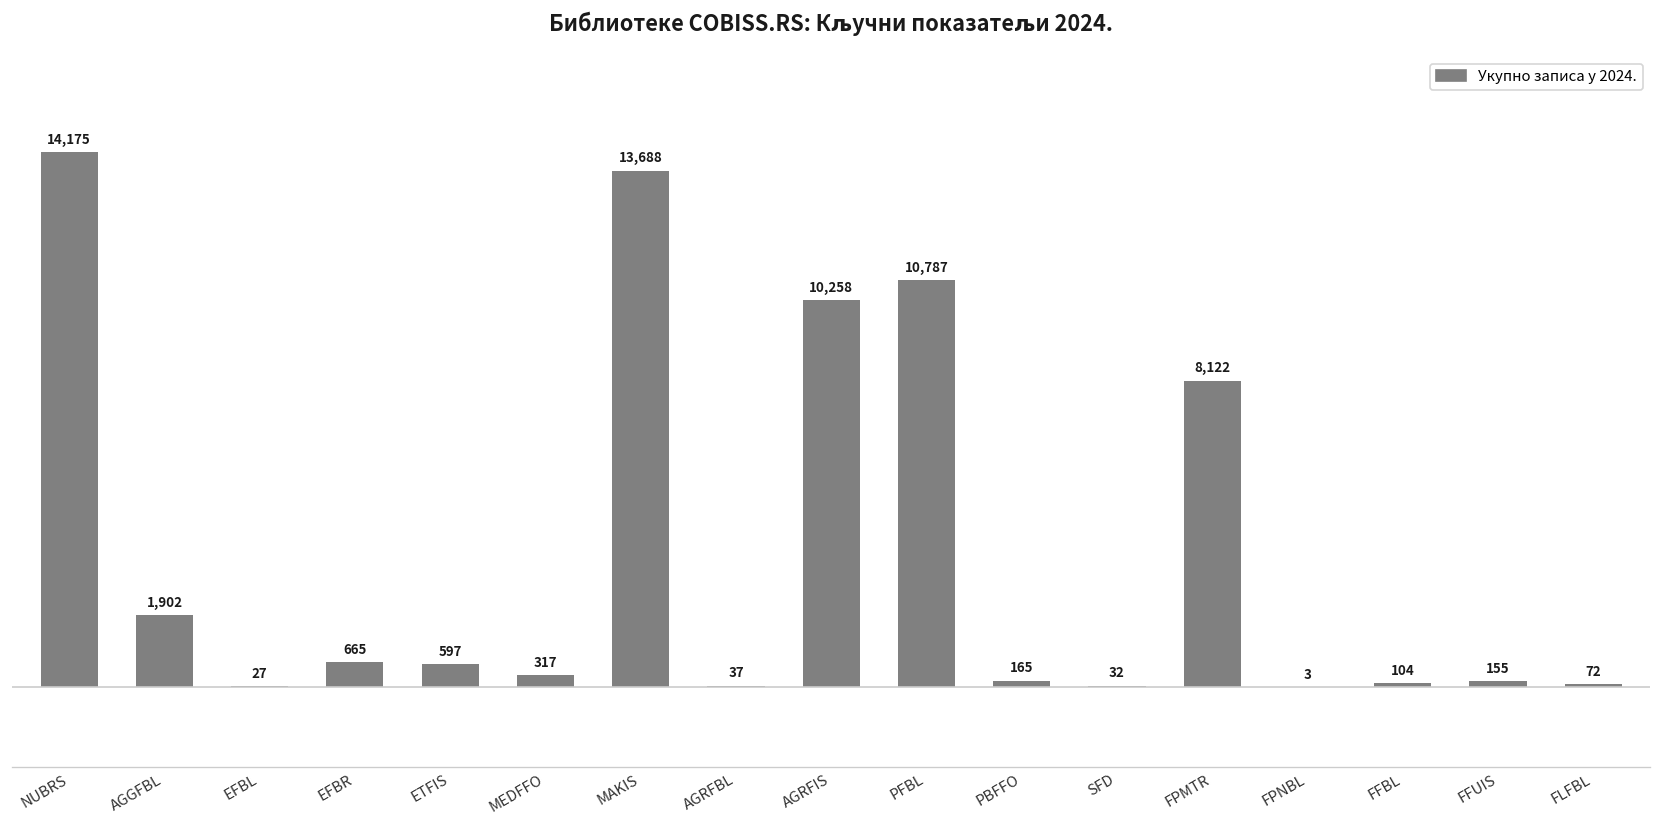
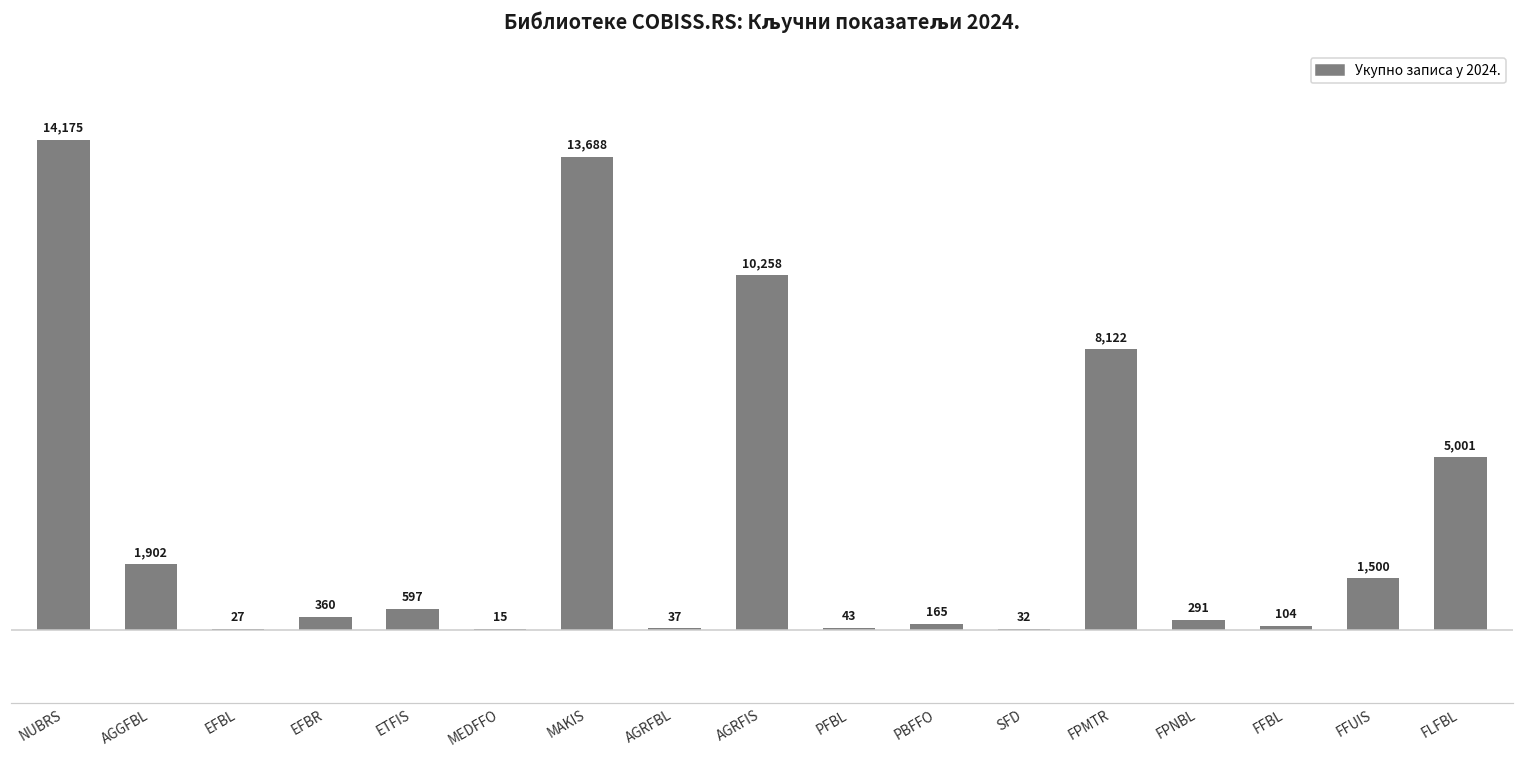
  {
    "NUBRS": "14,175",
    "AGGFBL": "1,902",
    "EFBL": "27",
-   "EFBR": "665",
+   "EFBR": "360",
    "ETFIS": "597",
-   "MEDFFO": "317",
+   "MEDFFO": "15",
    "MAKIS": "13,688",
    "AGRFBL": "37",
    "AGRFIS": "10,258",
-   "PFBL": "10,787",
+   "PFBL": "43",
    "PBFFO": "165",
    "SFD": "32",
    "FPMTR": "8,122",
-   "FPNBL": "3",
+   "FPNBL": "291",
    "FFBL": "104",
-   "FFUIS": "155",
-   "FLFBL": "72"
+   "FFUIS": "1,500",
+   "FLFBL": "5,001"
  }
